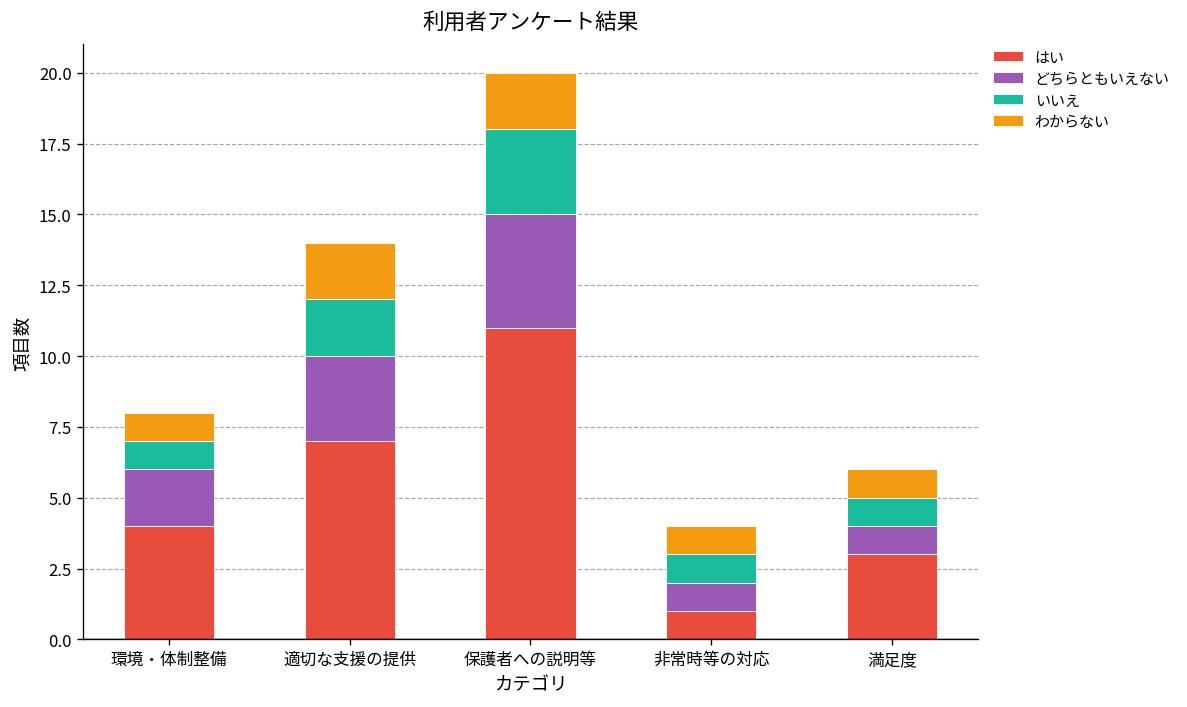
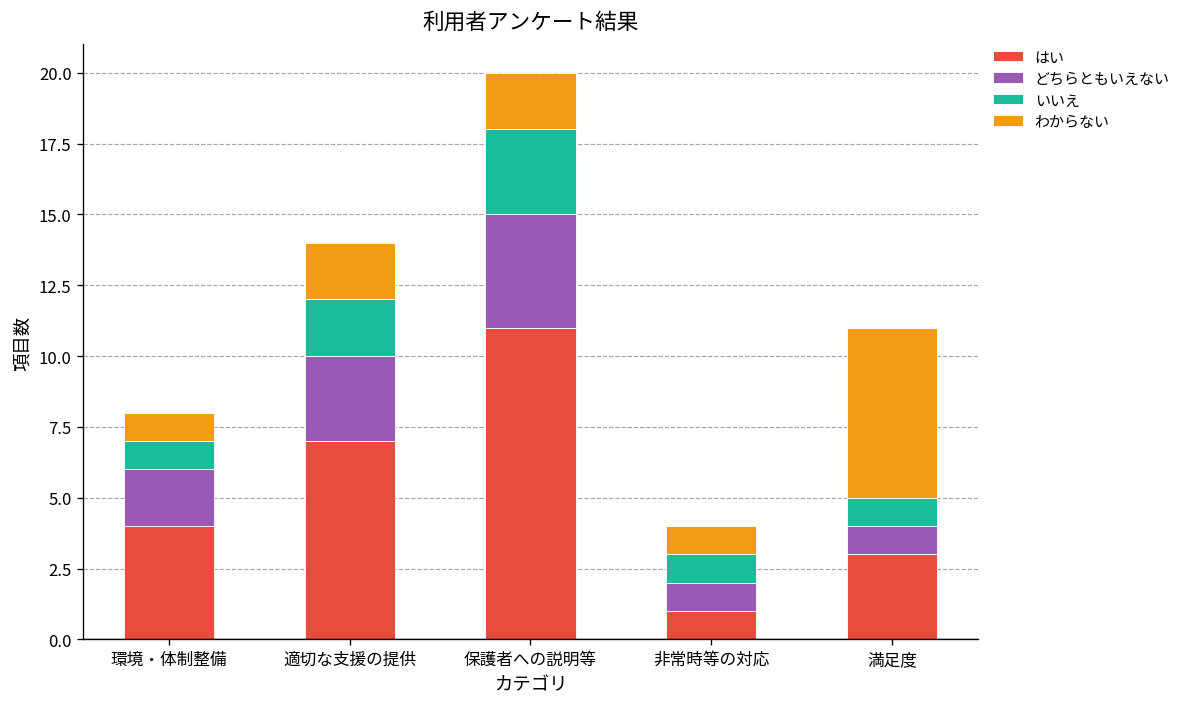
  {
    "はい": {
      "環境・体制整備": 4,
      "適切な支援の提供": 7,
      "保護者への説明等": 11,
      "非常時等の対応": 1,
      "満足度": 3
    },
    "どちらともいえない": {
      "環境・体制整備": 2,
      "適切な支援の提供": 3,
      "保護者への説明等": 4,
      "非常時等の対応": 1,
      "満足度": 1
    },
    "いいえ": {
      "環境・体制整備": 1,
      "適切な支援の提供": 2,
      "保護者への説明等": 3,
      "非常時等の対応": 1,
      "満足度": 1
    },
    "わからない": {
      "環境・体制整備": 1,
      "適切な支援の提供": 2,
      "保護者への説明等": 2,
      "非常時等の対応": 1,
-     "満足度": 1
+     "満足度": 6
    }
  }
